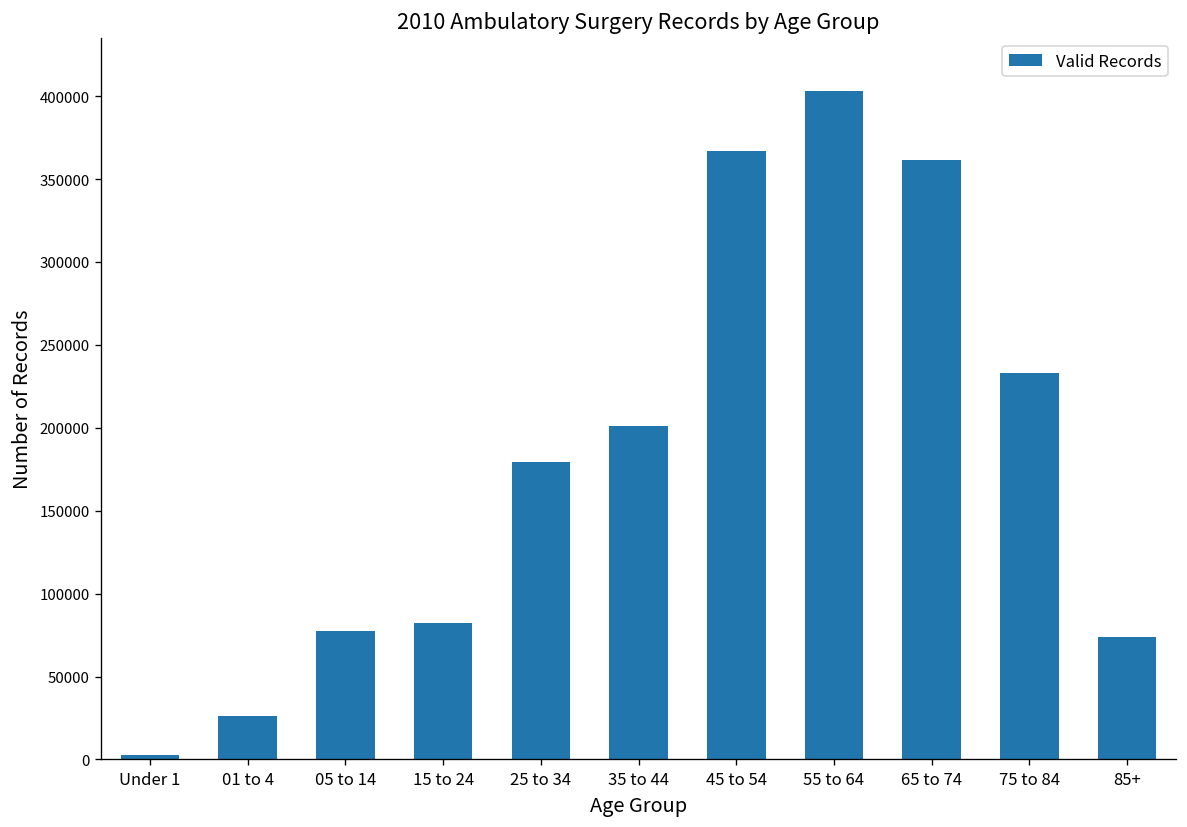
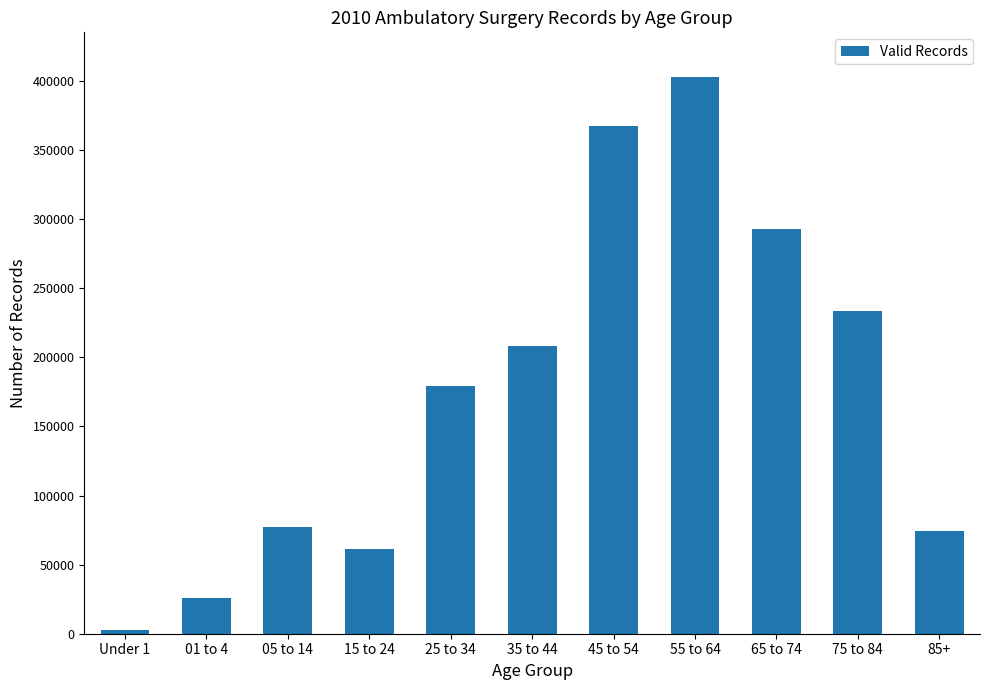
  {
    "Under 1": 2000,
    "01 to 4": 26000,
    "05 to 14": 77000,
-   "15 to 24": 83000,
+   "15 to 24": 61000,
    "25 to 34": 179000,
-   "35 to 44": 201000,
+   "35 to 44": 208000,
    "45 to 54": 367000,
    "55 to 64": 403000,
-   "65 to 74": 362000,
+   "65 to 74": 293000,
    "75 to 84": 233000,
    "85+": 74000
  }
